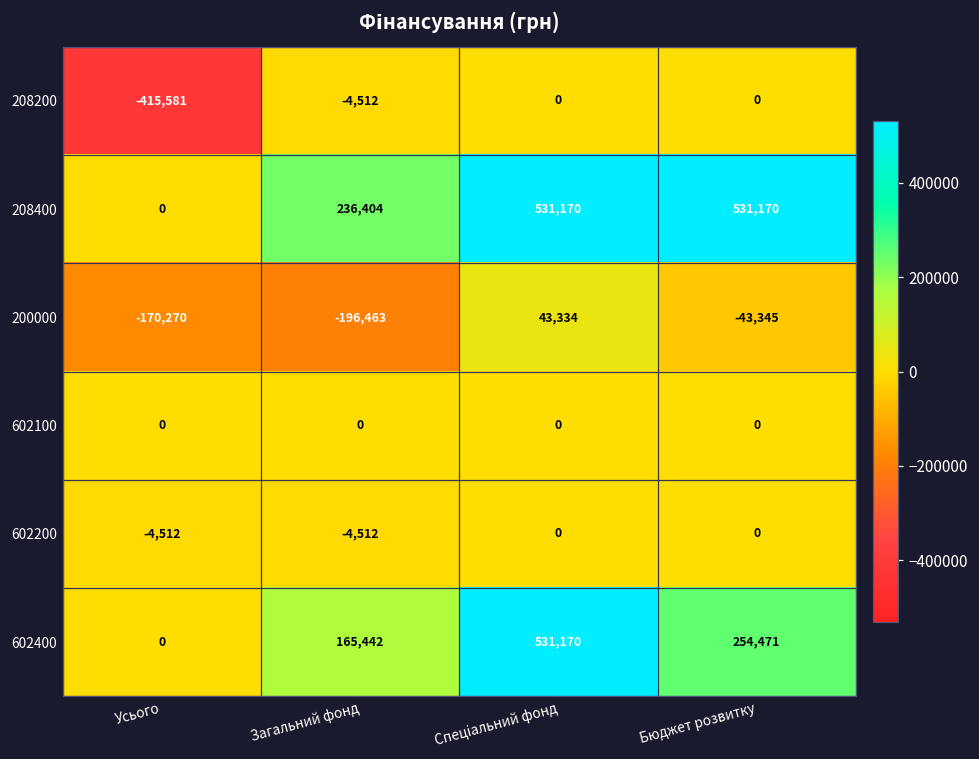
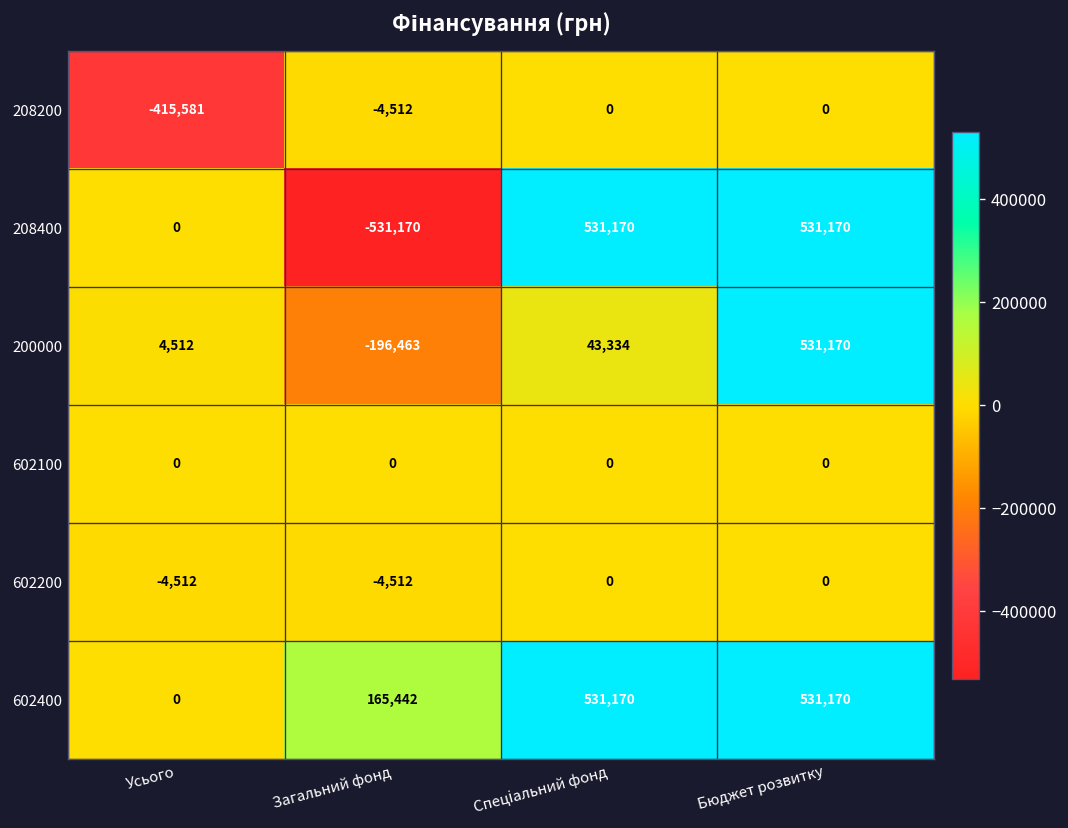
  {
    "208200": {
      "Усього": "-415,581",
      "Загальний фонд": "-4,512",
      "Спеціальний фонд": "0",
      "Бюджет розвитку": "0"
    },
    "208400": {
      "Усього": "0",
-     "Загальний фонд": "236,404",
+     "Загальний фонд": "-531,170",
      "Спеціальний фонд": "531,170",
      "Бюджет розвитку": "531,170"
    },
    "200000": {
-     "Усього": "-170,270",
+     "Усього": "4,512",
      "Загальний фонд": "-196,463",
      "Спеціальний фонд": "43,334",
-     "Бюджет розвитку": "-43,345"
+     "Бюджет розвитку": "531,170"
    },
    "602100": {
      "Усього": "0",
      "Загальний фонд": "0",
      "Спеціальний фонд": "0",
      "Бюджет розвитку": "0"
    },
    "602200": {
      "Усього": "-4,512",
      "Загальний фонд": "-4,512",
      "Спеціальний фонд": "0",
      "Бюджет розвитку": "0"
    },
    "602400": {
      "Усього": "0",
      "Загальний фонд": "165,442",
      "Спеціальний фонд": "531,170",
-     "Бюджет розвитку": "254,471"
+     "Бюджет розвитку": "531,170"
    }
  }
